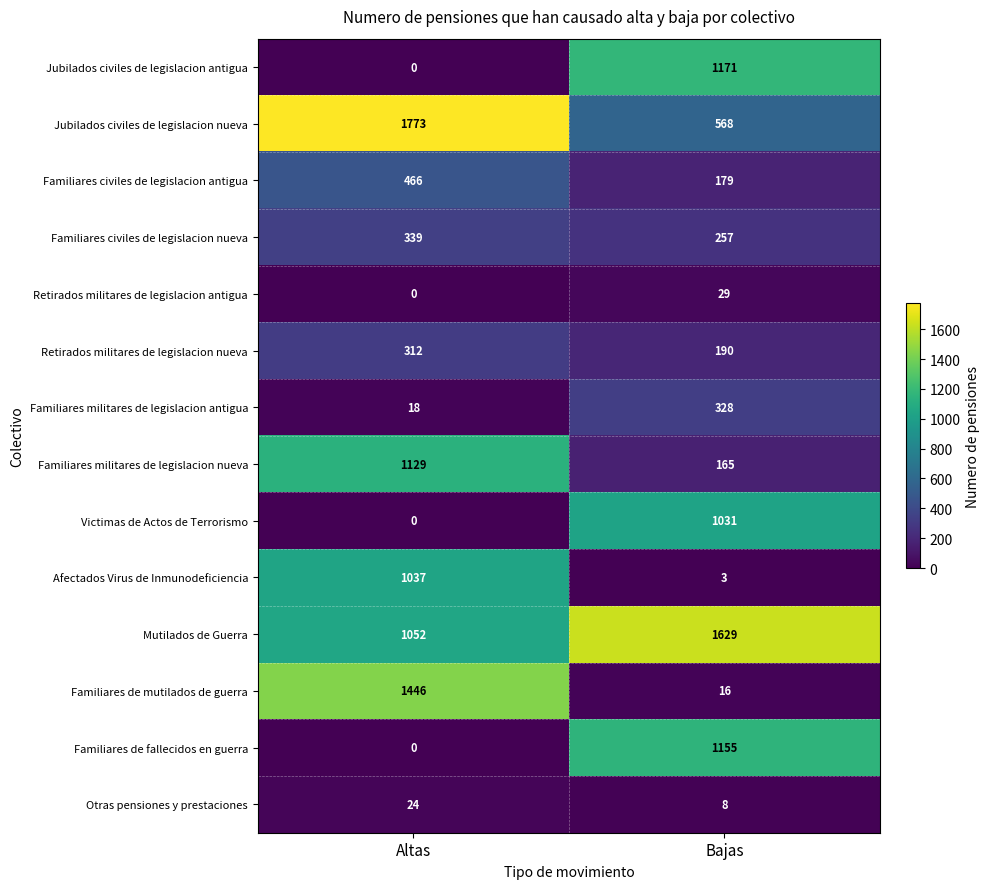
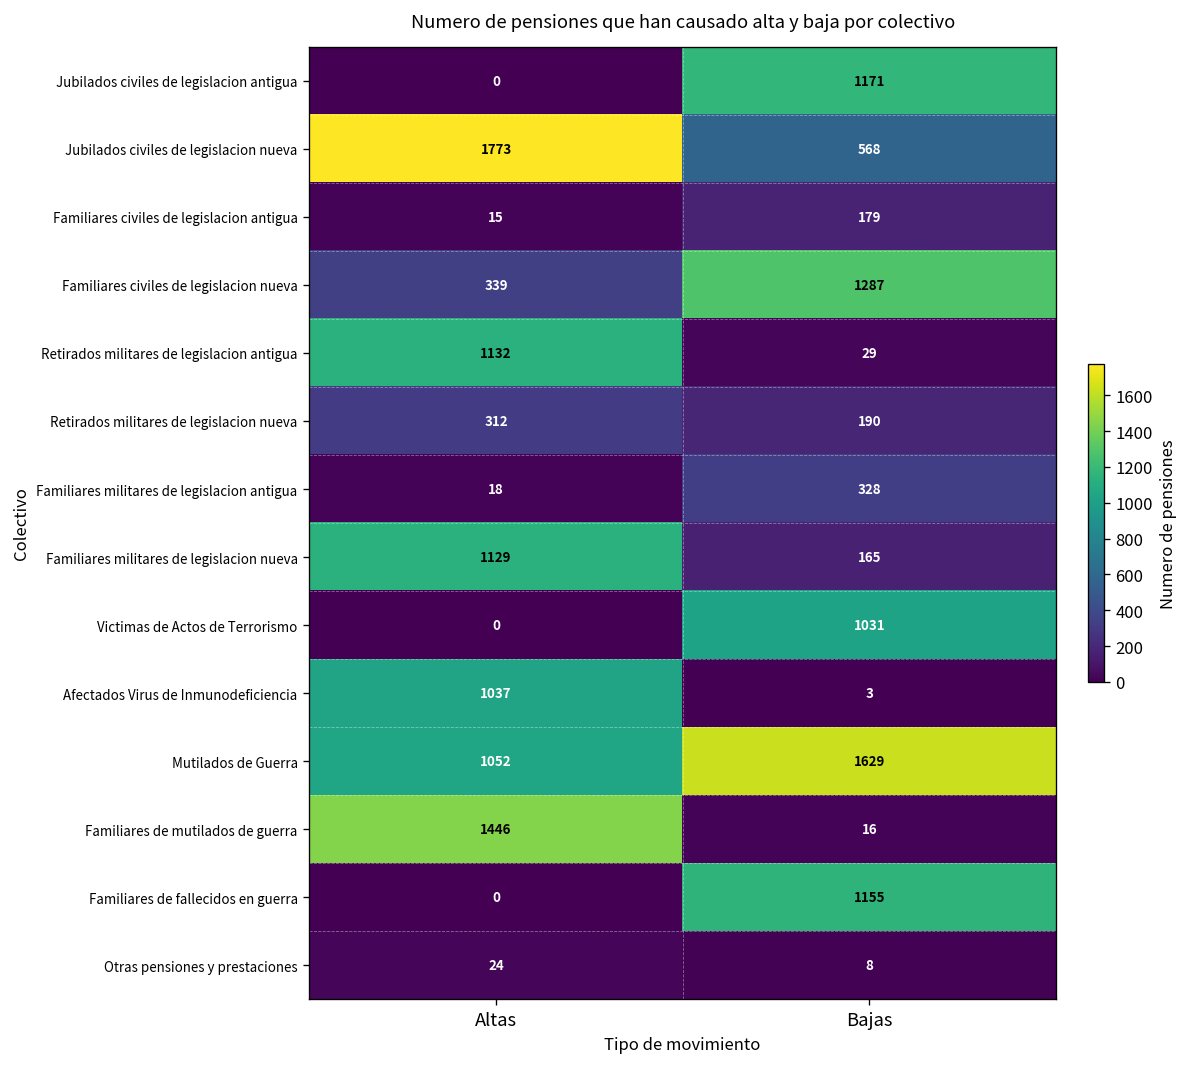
  {
    "Jubilados civiles de legislacion antigua": {
      "Altas": 0,
      "Bajas": 1171
    },
    "Jubilados civiles de legislacion nueva": {
      "Altas": 1773,
      "Bajas": 568
    },
    "Familiares civiles de legislacion antigua": {
-     "Altas": 466,
+     "Altas": 15,
      "Bajas": 179
    },
    "Familiares civiles de legislacion nueva": {
      "Altas": 339,
-     "Bajas": 257
+     "Bajas": 1287
    },
    "Retirados militares de legislacion antigua": {
-     "Altas": 0,
+     "Altas": 1132,
      "Bajas": 29
    },
    "Retirados militares de legislacion nueva": {
      "Altas": 312,
      "Bajas": 190
    },
    "Familiares militares de legislacion antigua": {
      "Altas": 18,
      "Bajas": 328
    },
    "Familiares militares de legislacion nueva": {
      "Altas": 1129,
      "Bajas": 165
    },
    "Victimas de Actos de Terrorismo": {
      "Altas": 0,
      "Bajas": 1031
    },
    "Afectados Virus de Inmunodeficiencia": {
      "Altas": 1037,
      "Bajas": 3
    },
    "Mutilados de Guerra": {
      "Altas": 1052,
      "Bajas": 1629
    },
    "Familiares de mutilados de guerra": {
      "Altas": 1446,
      "Bajas": 16
    },
    "Familiares de fallecidos en guerra": {
      "Altas": 0,
      "Bajas": 1155
    },
    "Otras pensiones y prestaciones": {
      "Altas": 24,
      "Bajas": 8
    }
  }
